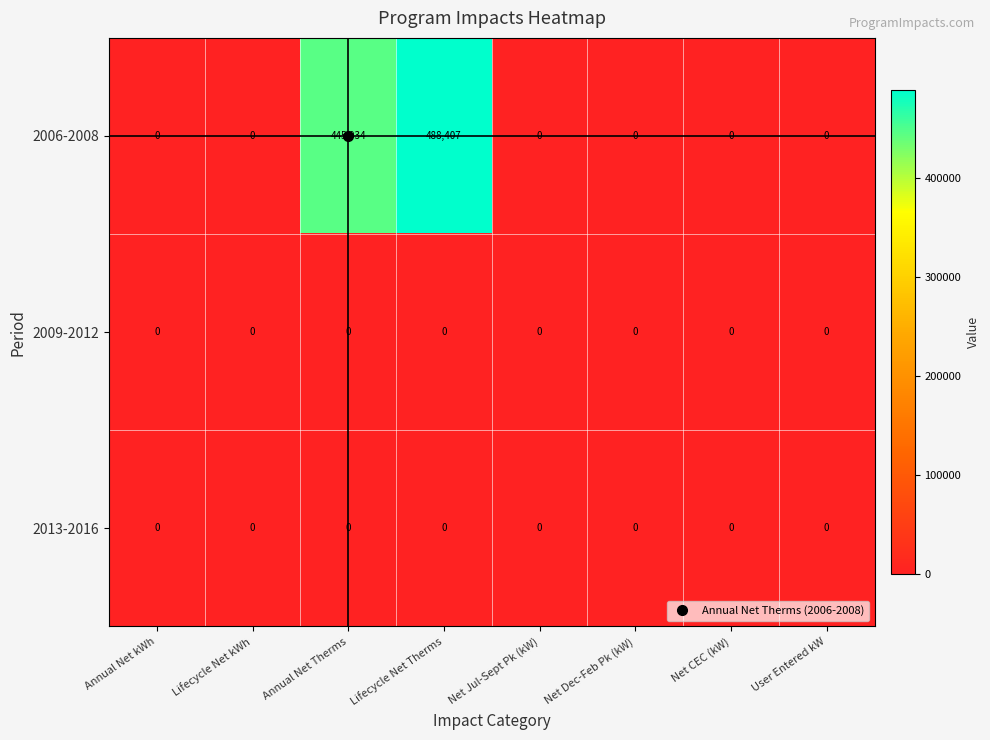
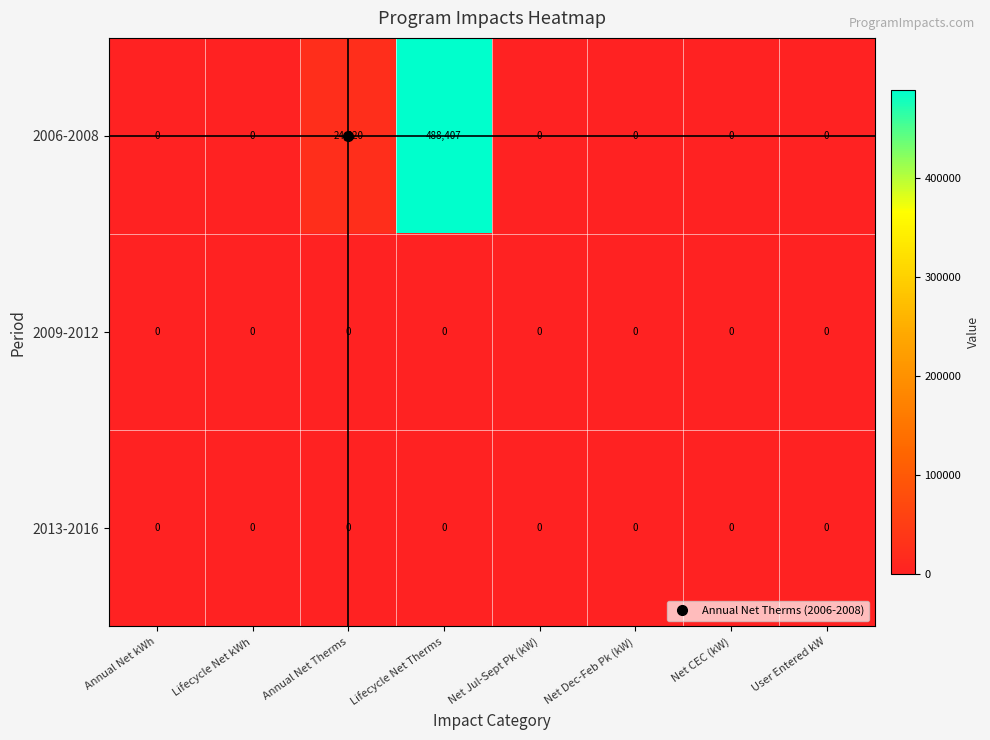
  {
    "2006-2008": {
      "Annual Net kWh": "0",
      "Lifecycle Net kWh": "0",
-     "Annual Net Therms": "445,934",
+     "Annual Net Therms": "24,420",
      "Lifecycle Net Therms": "488,407",
      "Net Jul-Sept Pk (kW)": "0",
      "Net Dec-Feb Pk (kW)": "0",
      "Net CEC (kW)": "0",
      "User Entered kW": "0"
    },
    "2009-2012": {
      "Annual Net kWh": "0",
      "Lifecycle Net kWh": "0",
      "Annual Net Therms": "0",
      "Lifecycle Net Therms": "0",
      "Net Jul-Sept Pk (kW)": "0",
      "Net Dec-Feb Pk (kW)": "0",
      "Net CEC (kW)": "0",
      "User Entered kW": "0"
    },
    "2013-2016": {
      "Annual Net kWh": "0",
      "Lifecycle Net kWh": "0",
      "Annual Net Therms": "0",
      "Lifecycle Net Therms": "0",
      "Net Jul-Sept Pk (kW)": "0",
      "Net Dec-Feb Pk (kW)": "0",
      "Net CEC (kW)": "0",
      "User Entered kW": "0"
    }
  }
